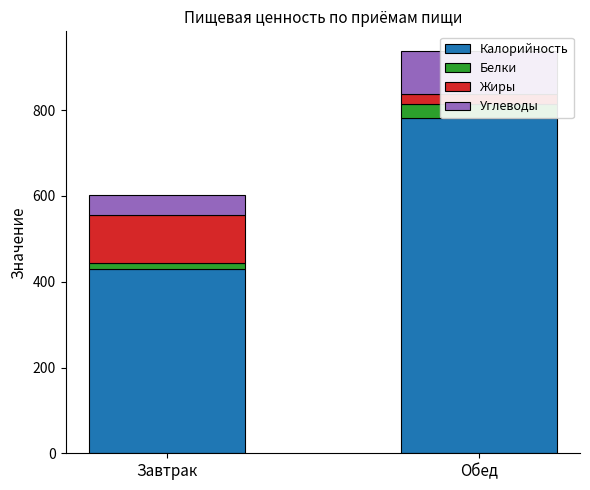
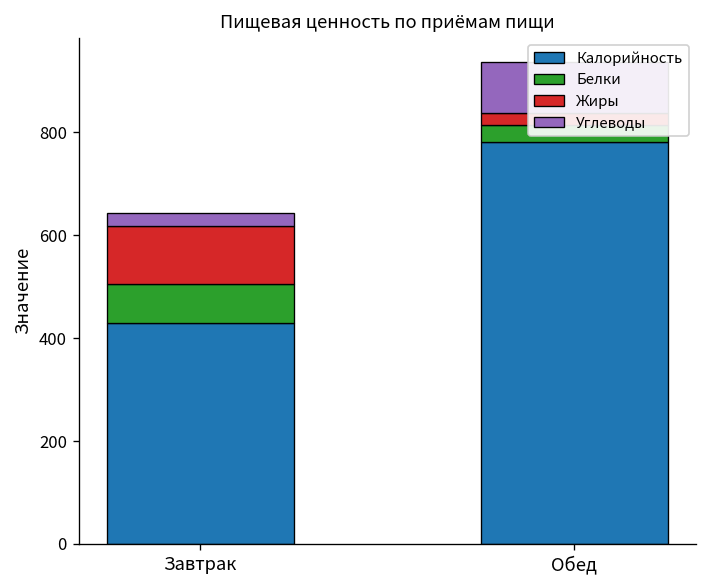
  {
    "Калорийность": {
      "Завтрак": 430
    },
    "Белки": {
-     "Завтрак": 20
+     "Завтрак": 80
    },
    "Жиры": {
      "Завтрак": 110
    },
    "Углеводы": {
-     "Завтрак": 50
+     "Завтрак": 30
    }
  }
